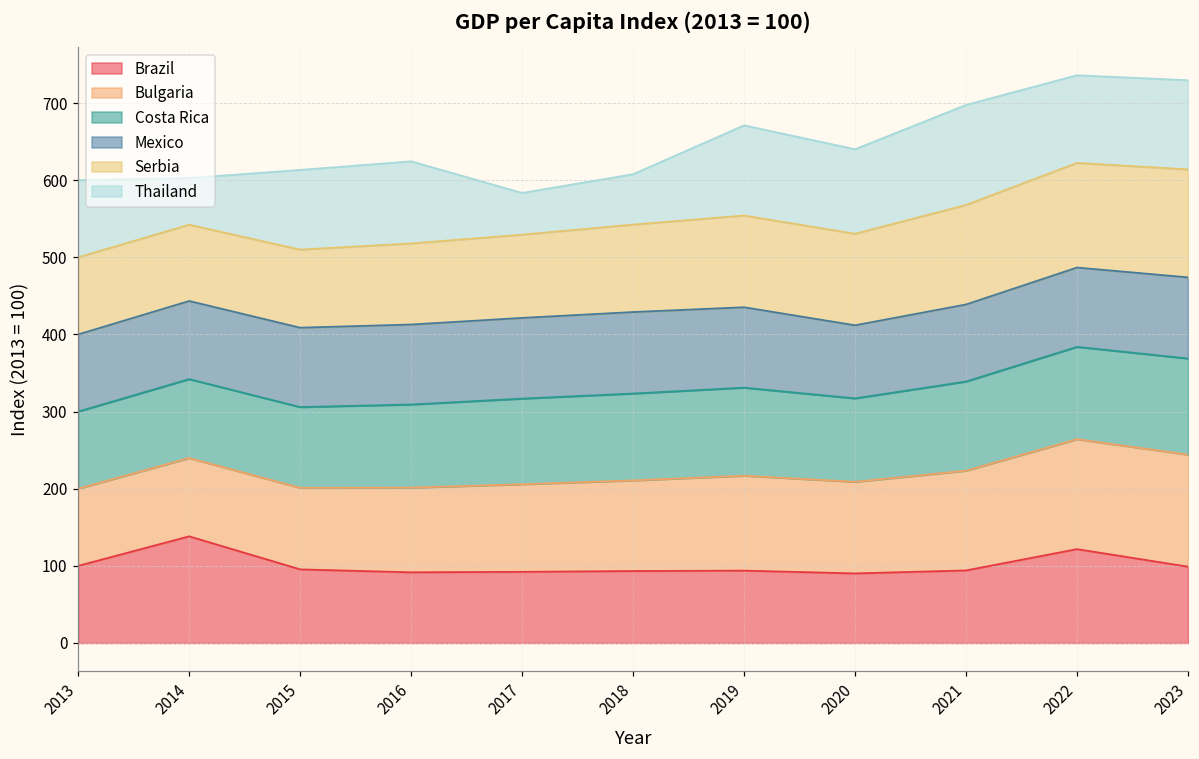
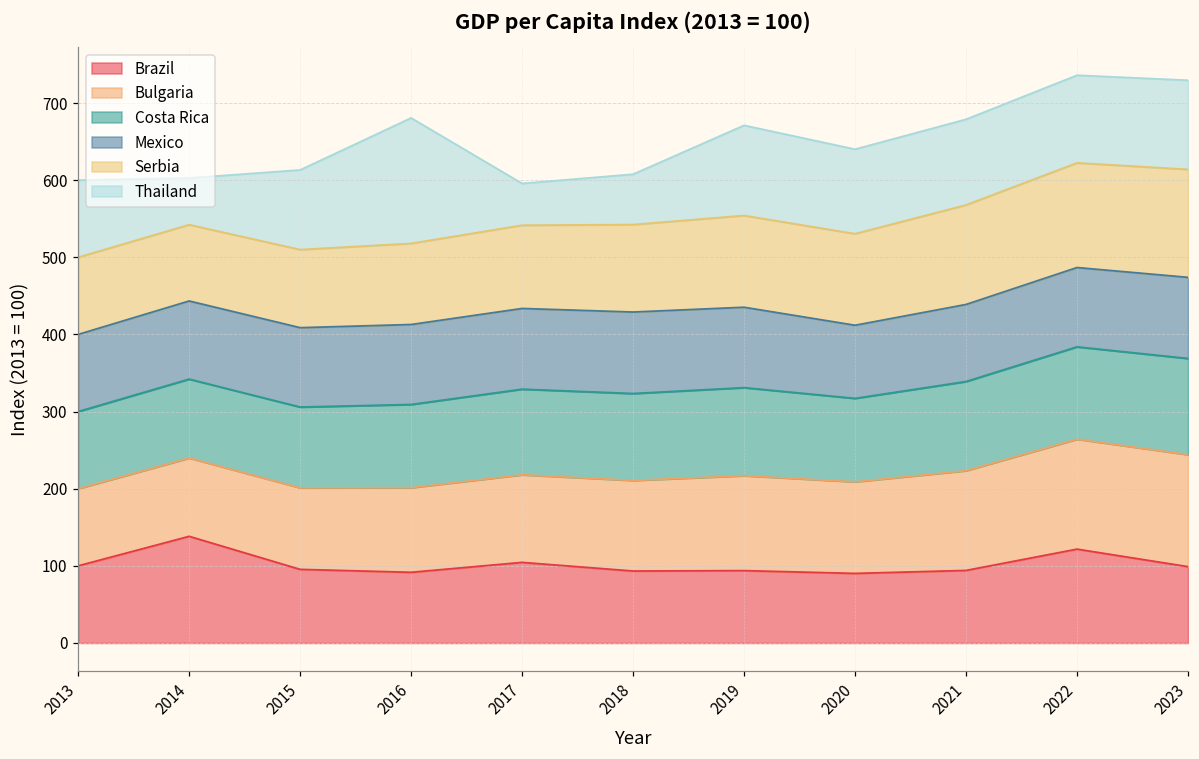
  {
    "Brazil": {
      "2013": 100,
      "2014": 140,
      "2015": 100,
      "2016": 90,
-     "2017": 90,
+     "2017": 100,
      "2018": 90,
      "2019": 90,
      "2020": 90,
      "2021": 90,
      "2022": 120,
      "2023": 100
    },
    "Thailand": {
      "2013": 100,
      "2015": 100,
-     "2016": 110,
+     "2016": 160,
      "2017": 50,
      "2018": 70,
      "2019": 120,
      "2020": 110,
-     "2021": 130,
+     "2021": 110,
      "2022": 110,
      "2023": 120
    }
  }
